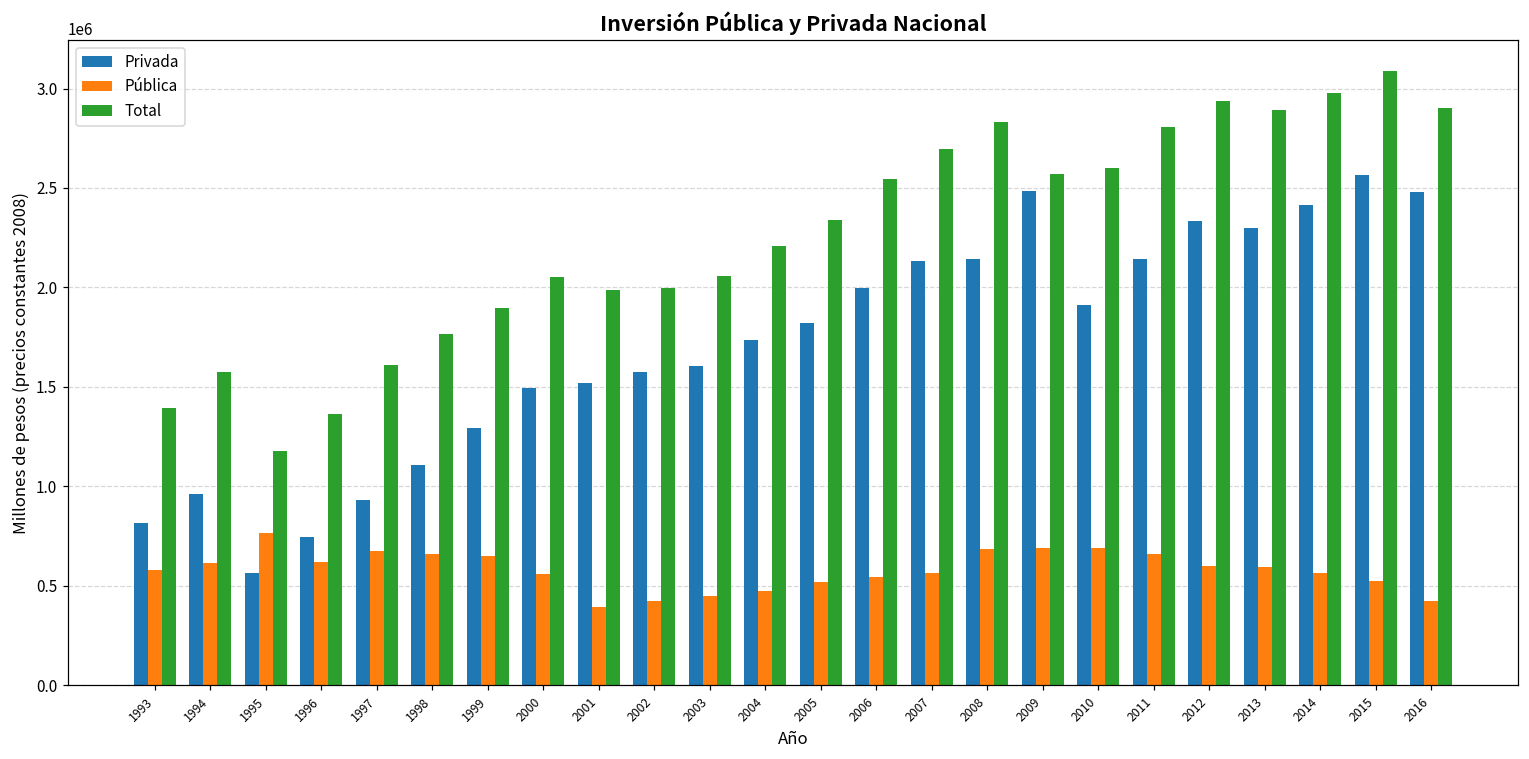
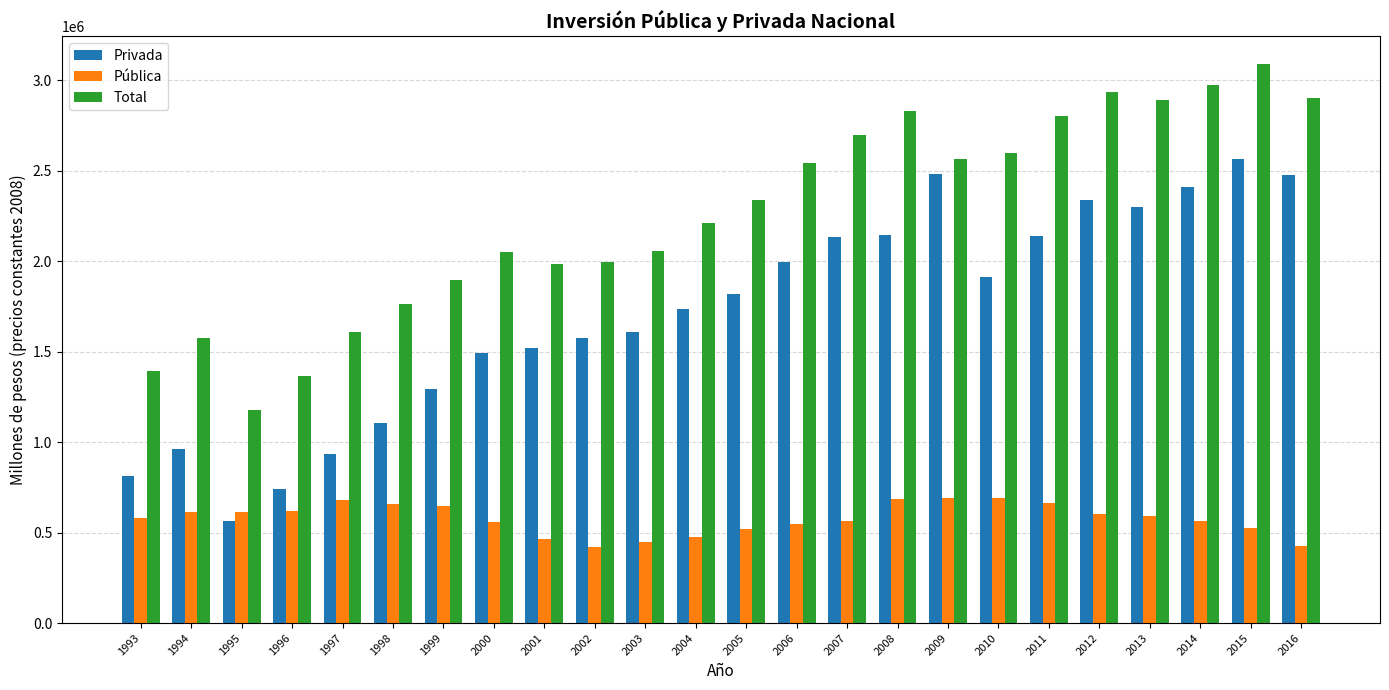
  {
    "Privada": {
      "1993": 810000,
      "1994": 960000,
      "1995": 560000,
      "1996": 740000,
      "1997": 930000,
      "1998": 1110000,
      "1999": 1290000,
      "2000": 1490000,
      "2001": 1520000,
      "2002": 1570000,
      "2003": 1610000,
      "2004": 1740000,
      "2005": 1820000,
      "2006": 2000000,
      "2007": 2130000,
      "2008": 2140000,
      "2009": 2480000,
      "2010": 1910000,
      "2011": 2140000,
      "2012": 2340000,
      "2013": 2300000,
      "2014": 2410000,
      "2015": 2560000,
      "2016": 2480000
    },
    "Pública": {
      "1993": 580000,
      "1994": 610000,
-     "1995": 760000,
+     "1995": 610000,
      "1996": 620000,
      "1997": 680000,
      "1998": 660000,
      "1999": 650000,
      "2000": 560000,
-     "2001": 400000,
+     "2001": 470000,
      "2002": 420000,
      "2003": 450000,
      "2004": 470000,
      "2005": 520000,
      "2006": 550000,
      "2007": 560000,
      "2008": 690000,
      "2009": 690000,
      "2010": 690000,
      "2011": 660000,
      "2012": 600000,
      "2013": 590000,
      "2014": 560000,
      "2015": 530000,
      "2016": 430000
    },
    "Total": {
      "1993": 1400000,
      "1994": 1580000,
      "1995": 1180000,
      "1996": 1370000,
      "1997": 1610000,
      "1998": 1770000,
      "1999": 1900000,
      "2000": 2050000,
      "2001": 1990000,
      "2002": 2000000,
      "2003": 2060000,
      "2004": 2210000,
      "2005": 2340000,
      "2006": 2540000,
      "2007": 2700000,
      "2008": 2830000,
      "2009": 2570000,
      "2010": 2600000,
      "2011": 2800000,
      "2012": 2940000,
      "2013": 2890000,
      "2014": 2980000,
      "2015": 3090000,
      "2016": 2900000
    }
  }
